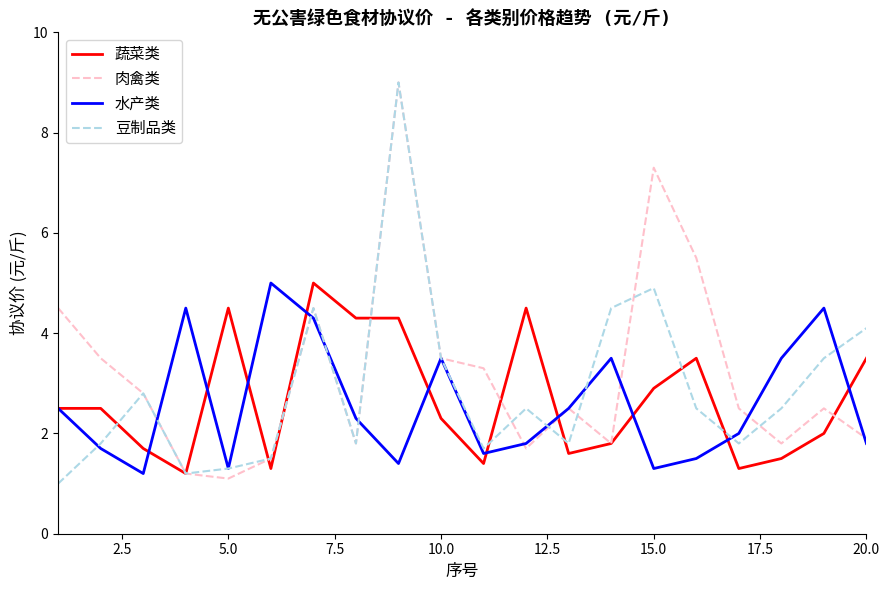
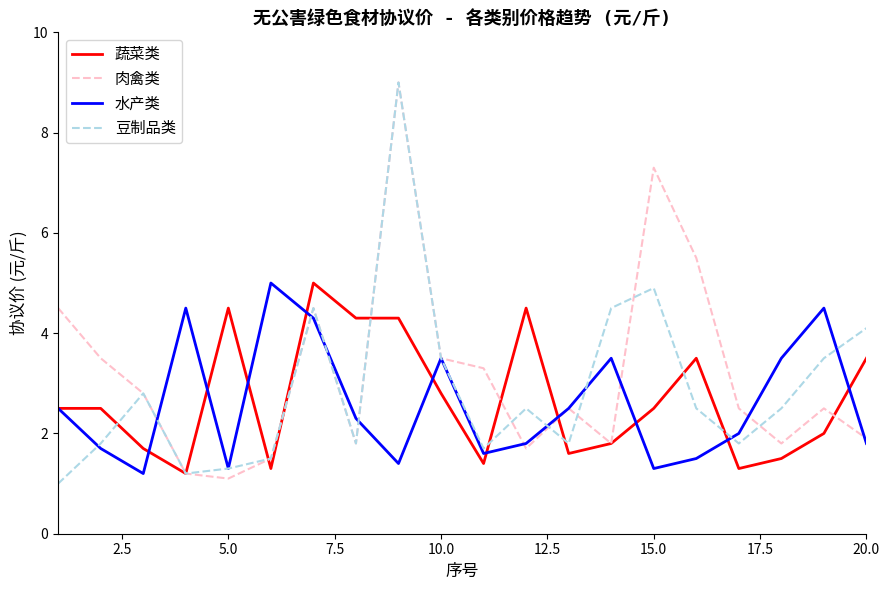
  {
    "蔬菜类": {
      "5.0": 4.5,
-     "10.0": 2.3,
-     "15.0": 2.9,
+     "10.0": 2.8,
+     "15.0": 2.5,
      "20.0": 3.5
    },
    "肉禽类": {
      "5.0": 1.1,
      "15.0": 7.3,
      "20.0": 1.9
    },
    "水产类": {
      "15.0": 1.3,
      "20.0": 1.8
    },
    "豆制品类": {
      "15.0": 4.9,
      "20.0": 4.1
    }
  }
